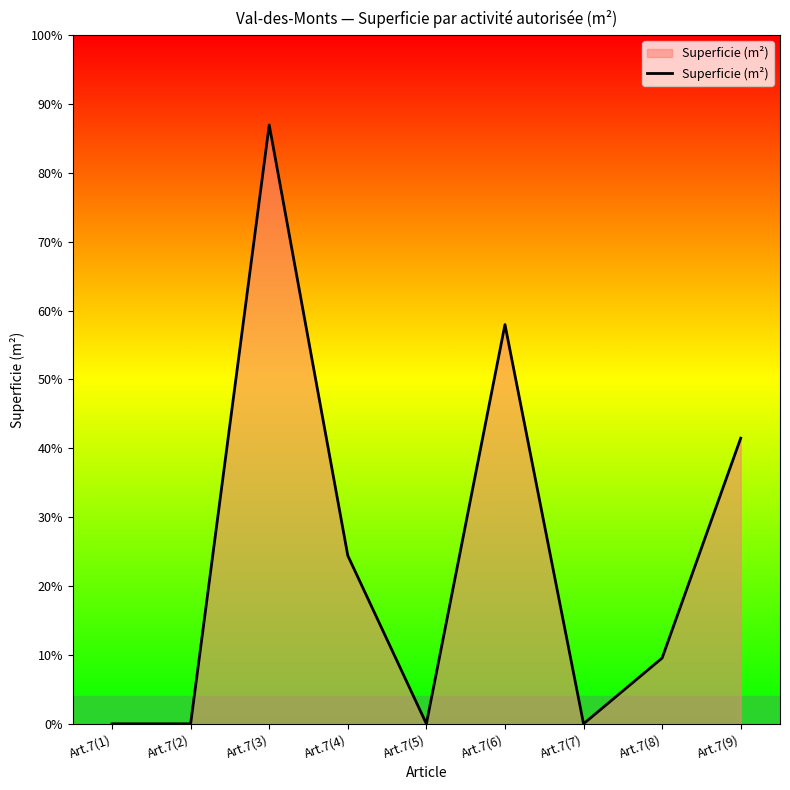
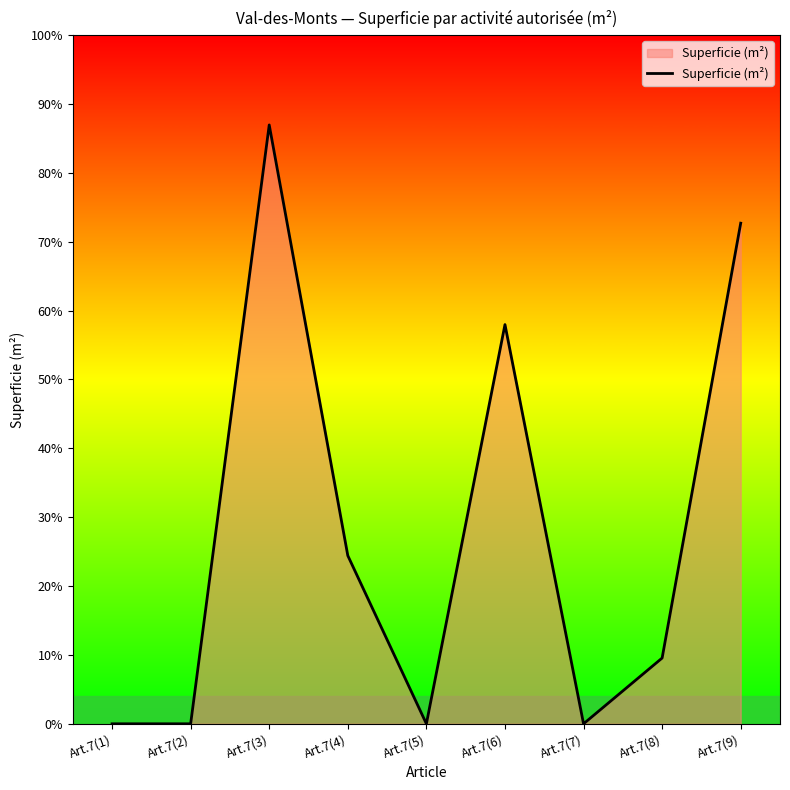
  {
    "Art.7(3)": "87%",
    "Art.7(4)": "24%",
    "Art.7(6)": "58%",
    "Art.7(8)": "10%",
-   "Art.7(9)": "41%"
+   "Art.7(9)": "73%"
  }
